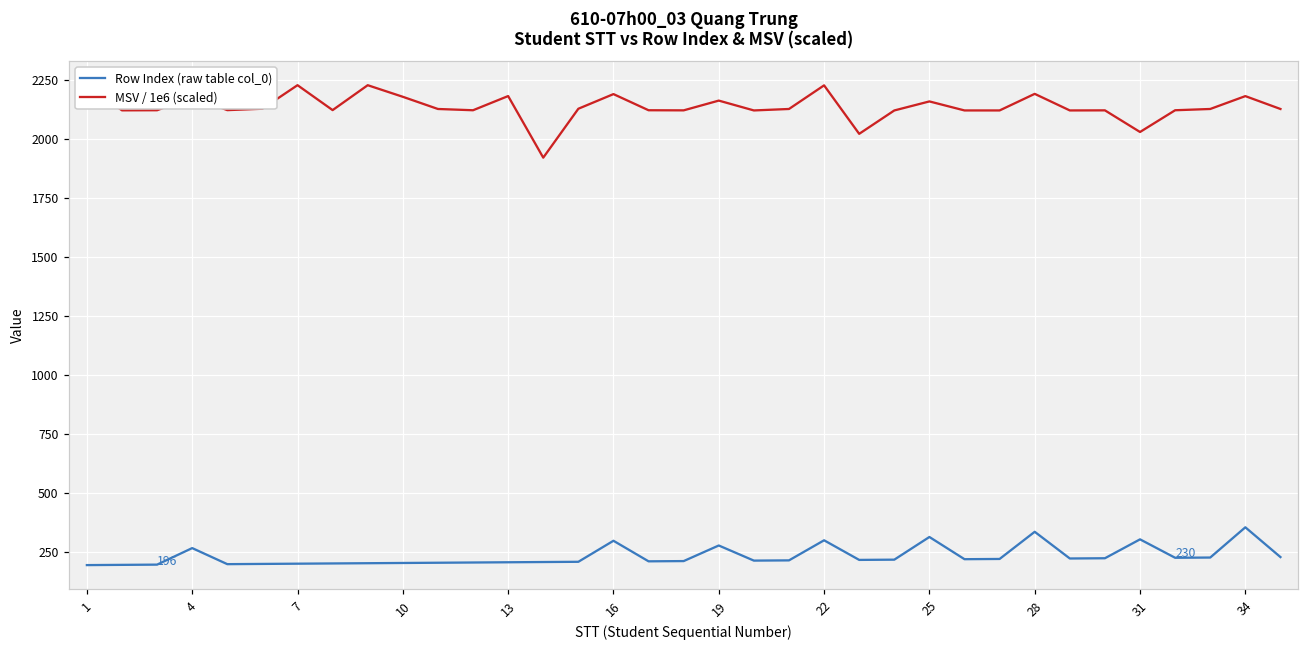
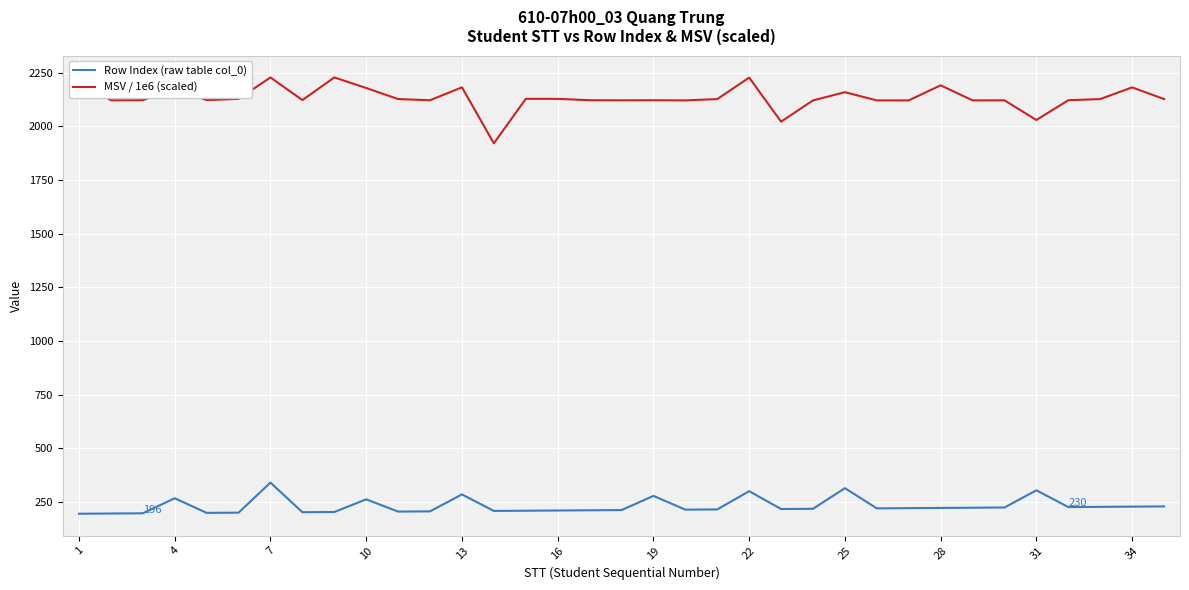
  {
    "Row Index (raw table col_0)": {
      "1": 200,
      "4": 270,
-     "7": 200,
-     "10": 210,
-     "13": 210,
-     "16": 300,
+     "7": 340,
+     "10": 260,
+     "13": 290,
+     "16": 210,
      "19": 280,
      "22": 300,
      "25": 320,
-     "28": 340,
+     "28": 220,
      "31": 310,
-     "34": 360
+     "34": 230
    },
    "MSV / 1e6 (scaled)": {
      "7": 2230,
      "10": 2180,
      "13": 2180,
-     "16": 2190,
-     "19": 2160,
+     "16": 2130,
+     "19": 2120,
      "22": 2230,
      "25": 2160,
      "28": 2190,
      "31": 2030,
      "34": 2180
    }
  }
